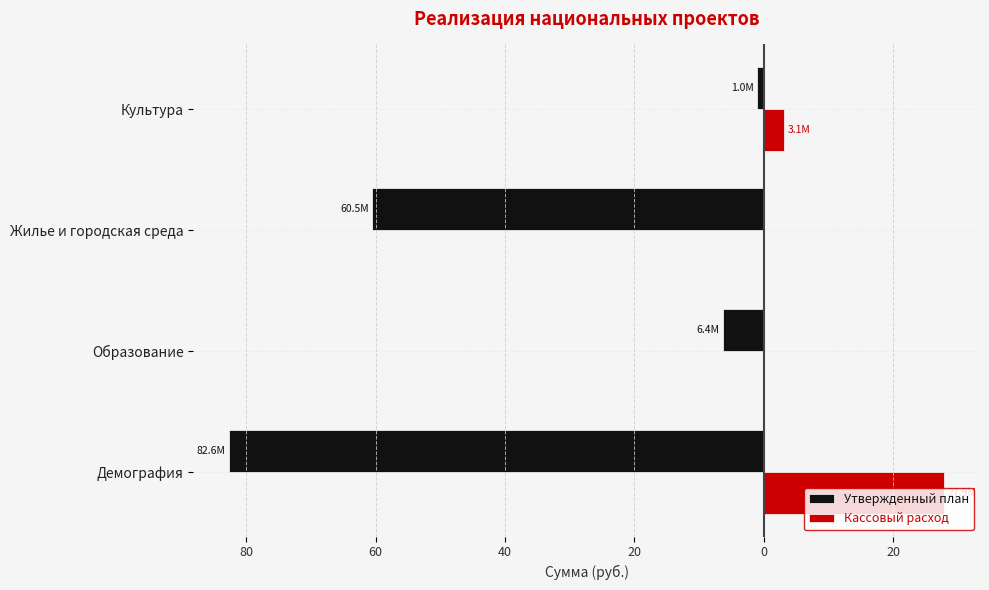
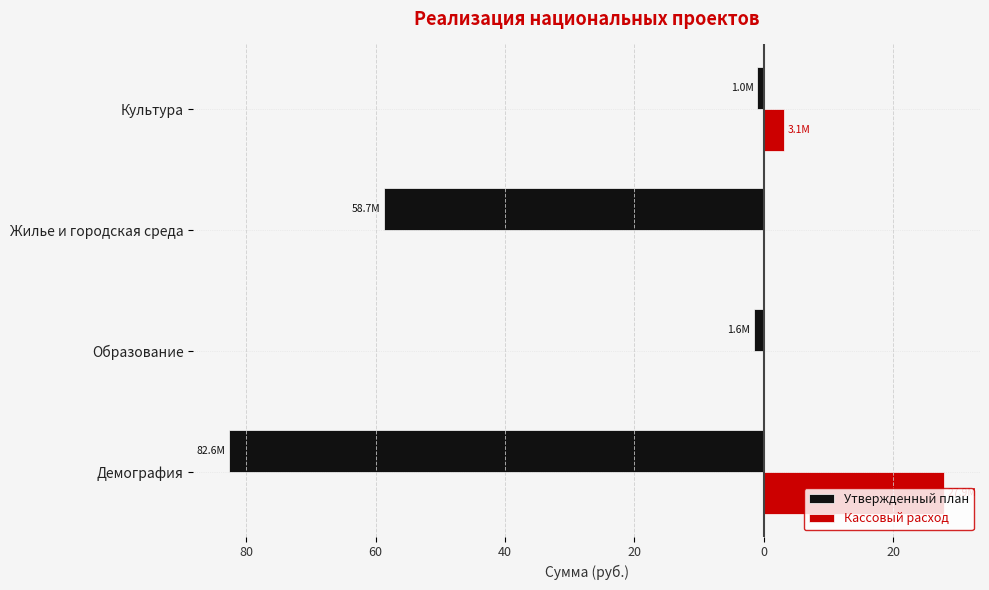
  {
    "Утвержденный план": {
-     "Жилье и городская среда": "60.5М",
-     "Образование": "6.4М"
+     "Жилье и городская среда": "58.7М",
+     "Образование": "1.6М"
    },
    "Кассовый расход": {
      "Культура": "3.1М"
    }
  }
